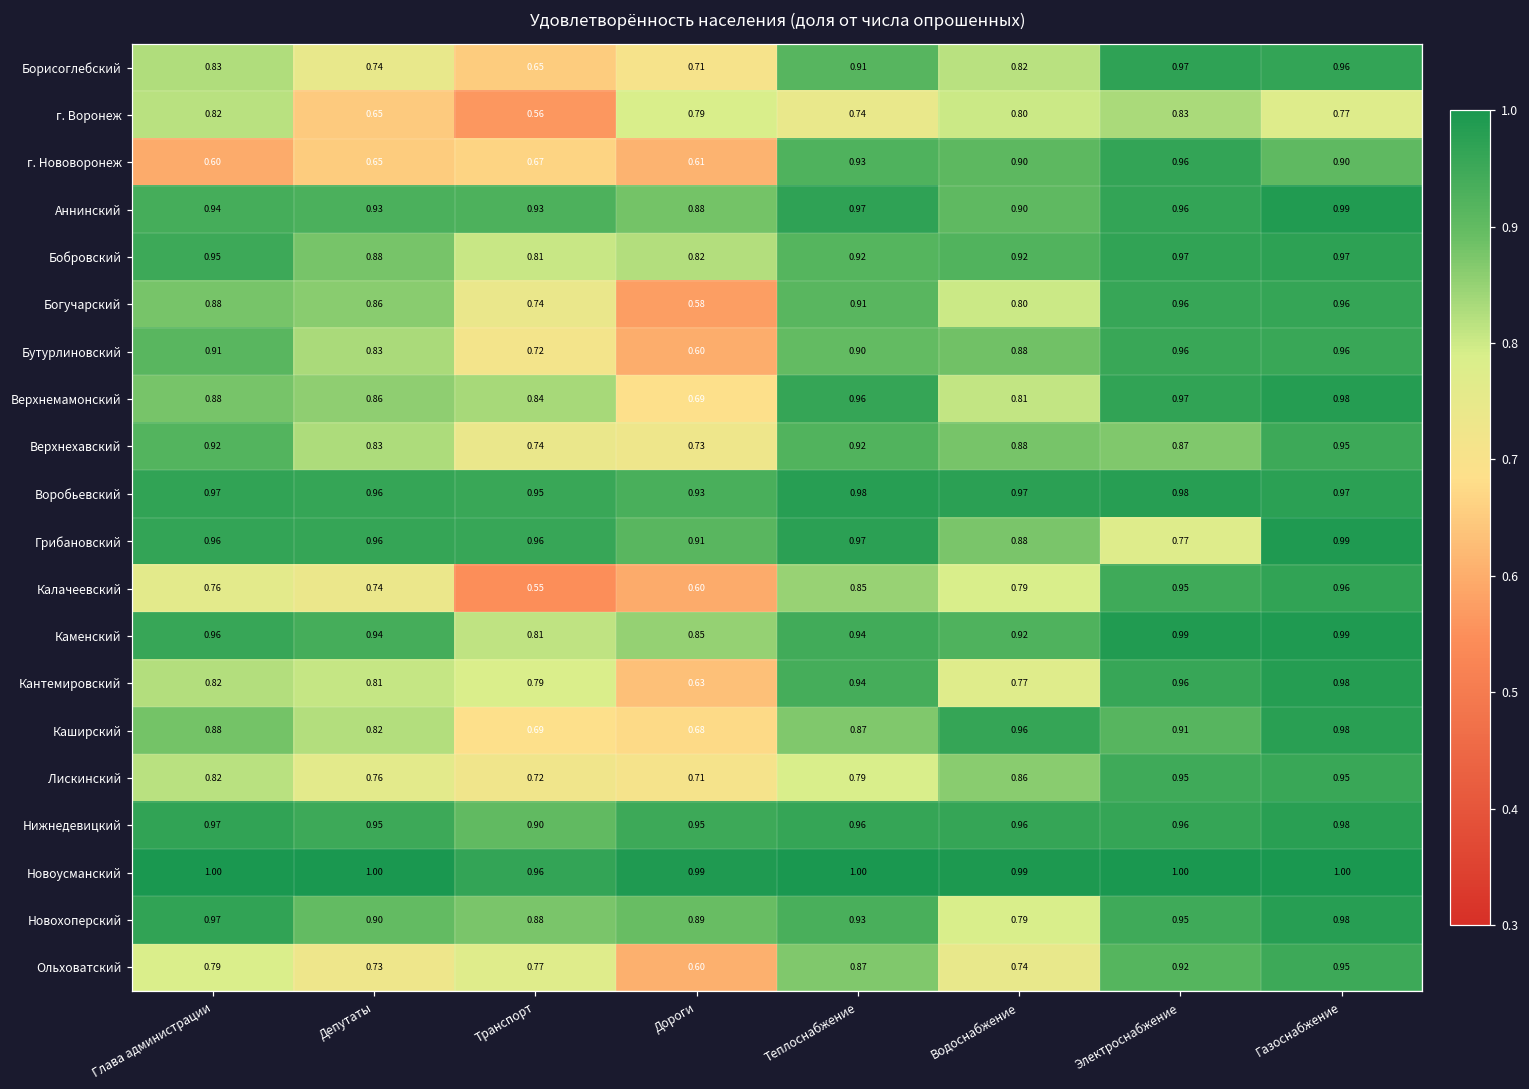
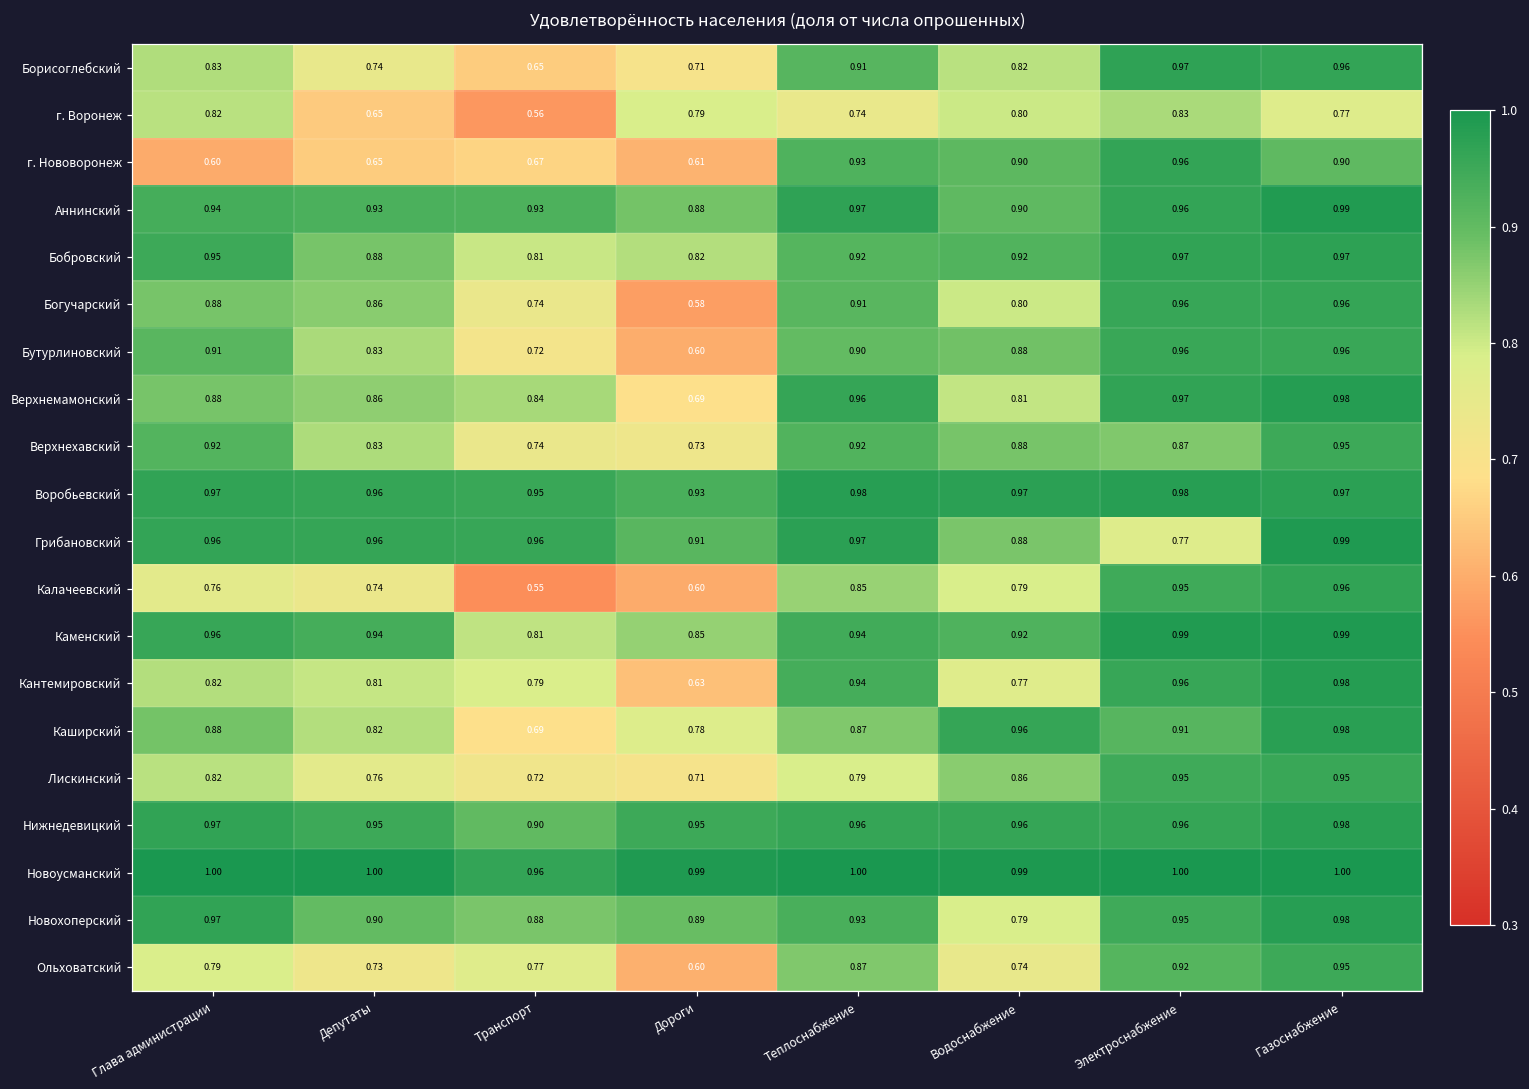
  {
    "Борисоглебский": {
      "Глава администрации": 0.83,
      "Депутаты": 0.74,
      "Транспорт": 0.65,
      "Дороги": 0.71,
      "Теплоснабжение": 0.91,
      "Водоснабжение": 0.82,
      "Электроснабжение": 0.97,
      "Газоснабжение": 0.96
    },
    "г. Воронеж": {
      "Глава администрации": 0.82,
      "Депутаты": 0.65,
      "Транспорт": 0.56,
      "Дороги": 0.79,
      "Теплоснабжение": 0.74,
      "Водоснабжение": 0.80,
      "Электроснабжение": 0.83,
      "Газоснабжение": 0.77
    },
    "г. Нововоронеж": {
      "Глава администрации": 0.60,
      "Депутаты": 0.65,
      "Транспорт": 0.67,
      "Дороги": 0.61,
      "Теплоснабжение": 0.93,
      "Водоснабжение": 0.90,
      "Электроснабжение": 0.96,
      "Газоснабжение": 0.90
    },
    "Аннинский": {
      "Глава администрации": 0.94,
      "Депутаты": 0.93,
      "Транспорт": 0.93,
      "Дороги": 0.88,
      "Теплоснабжение": 0.97,
      "Водоснабжение": 0.90,
      "Электроснабжение": 0.96,
      "Газоснабжение": 0.99
    },
    "Бобровский": {
      "Глава администрации": 0.95,
      "Депутаты": 0.88,
      "Транспорт": 0.81,
      "Дороги": 0.82,
      "Теплоснабжение": 0.92,
      "Водоснабжение": 0.92,
      "Электроснабжение": 0.97,
      "Газоснабжение": 0.97
    },
    "Богучарский": {
      "Глава администрации": 0.88,
      "Депутаты": 0.86,
      "Транспорт": 0.74,
      "Дороги": 0.58,
      "Теплоснабжение": 0.91,
      "Водоснабжение": 0.80,
      "Электроснабжение": 0.96,
      "Газоснабжение": 0.96
    },
    "Бутурлиновский": {
      "Глава администрации": 0.91,
      "Депутаты": 0.83,
      "Транспорт": 0.72,
      "Дороги": 0.60,
      "Теплоснабжение": 0.90,
      "Водоснабжение": 0.88,
      "Электроснабжение": 0.96,
      "Газоснабжение": 0.96
    },
    "Верхнемамонский": {
      "Глава администрации": 0.88,
      "Депутаты": 0.86,
      "Транспорт": 0.84,
      "Дороги": 0.69,
      "Теплоснабжение": 0.96,
      "Водоснабжение": 0.81,
      "Электроснабжение": 0.97,
      "Газоснабжение": 0.98
    },
    "Верхнехавский": {
      "Глава администрации": 0.92,
      "Депутаты": 0.83,
      "Транспорт": 0.74,
      "Дороги": 0.73,
      "Теплоснабжение": 0.92,
      "Водоснабжение": 0.88,
      "Электроснабжение": 0.87,
      "Газоснабжение": 0.95
    },
    "Воробьевский": {
      "Глава администрации": 0.97,
      "Депутаты": 0.96,
      "Транспорт": 0.95,
      "Дороги": 0.93,
      "Теплоснабжение": 0.98,
      "Водоснабжение": 0.97,
      "Электроснабжение": 0.98,
      "Газоснабжение": 0.97
    },
    "Грибановский": {
      "Глава администрации": 0.96,
      "Депутаты": 0.96,
      "Транспорт": 0.96,
      "Дороги": 0.91,
      "Теплоснабжение": 0.97,
      "Водоснабжение": 0.88,
      "Электроснабжение": 0.77,
      "Газоснабжение": 0.99
    },
    "Калачеевский": {
      "Глава администрации": 0.76,
      "Депутаты": 0.74,
      "Транспорт": 0.55,
      "Дороги": 0.60,
      "Теплоснабжение": 0.85,
      "Водоснабжение": 0.79,
      "Электроснабжение": 0.95,
      "Газоснабжение": 0.96
    },
    "Каменский": {
      "Глава администрации": 0.96,
      "Депутаты": 0.94,
      "Транспорт": 0.81,
      "Дороги": 0.85,
      "Теплоснабжение": 0.94,
      "Водоснабжение": 0.92,
      "Электроснабжение": 0.99,
      "Газоснабжение": 0.99
    },
    "Кантемировский": {
      "Глава администрации": 0.82,
      "Депутаты": 0.81,
      "Транспорт": 0.79,
      "Дороги": 0.63,
      "Теплоснабжение": 0.94,
      "Водоснабжение": 0.77,
      "Электроснабжение": 0.96,
      "Газоснабжение": 0.98
    },
    "Каширский": {
      "Глава администрации": 0.88,
      "Депутаты": 0.82,
      "Транспорт": 0.69,
-     "Дороги": 0.68,
+     "Дороги": 0.78,
      "Теплоснабжение": 0.87,
      "Водоснабжение": 0.96,
      "Электроснабжение": 0.91,
      "Газоснабжение": 0.98
    },
    "Лискинский": {
      "Глава администрации": 0.82,
      "Депутаты": 0.76,
      "Транспорт": 0.72,
      "Дороги": 0.71,
      "Теплоснабжение": 0.79,
      "Водоснабжение": 0.86,
      "Электроснабжение": 0.95,
      "Газоснабжение": 0.95
    },
    "Нижнедевицкий": {
      "Глава администрации": 0.97,
      "Депутаты": 0.95,
      "Транспорт": 0.90,
      "Дороги": 0.95,
      "Теплоснабжение": 0.96,
      "Водоснабжение": 0.96,
      "Электроснабжение": 0.96,
      "Газоснабжение": 0.98
    },
    "Новоусманский": {
      "Глава администрации": 1.00,
      "Депутаты": 1.00,
      "Транспорт": 0.96,
      "Дороги": 0.99,
      "Теплоснабжение": 1.00,
      "Водоснабжение": 0.99,
      "Электроснабжение": 1.00,
      "Газоснабжение": 1.00
    },
    "Новохоперский": {
      "Глава администрации": 0.97,
      "Депутаты": 0.90,
      "Транспорт": 0.88,
      "Дороги": 0.89,
      "Теплоснабжение": 0.93,
      "Водоснабжение": 0.79,
      "Электроснабжение": 0.95,
      "Газоснабжение": 0.98
    },
    "Ольховатский": {
      "Глава администрации": 0.79,
      "Депутаты": 0.73,
      "Транспорт": 0.77,
      "Дороги": 0.60,
      "Теплоснабжение": 0.87,
      "Водоснабжение": 0.74,
      "Электроснабжение": 0.92,
      "Газоснабжение": 0.95
    }
  }
